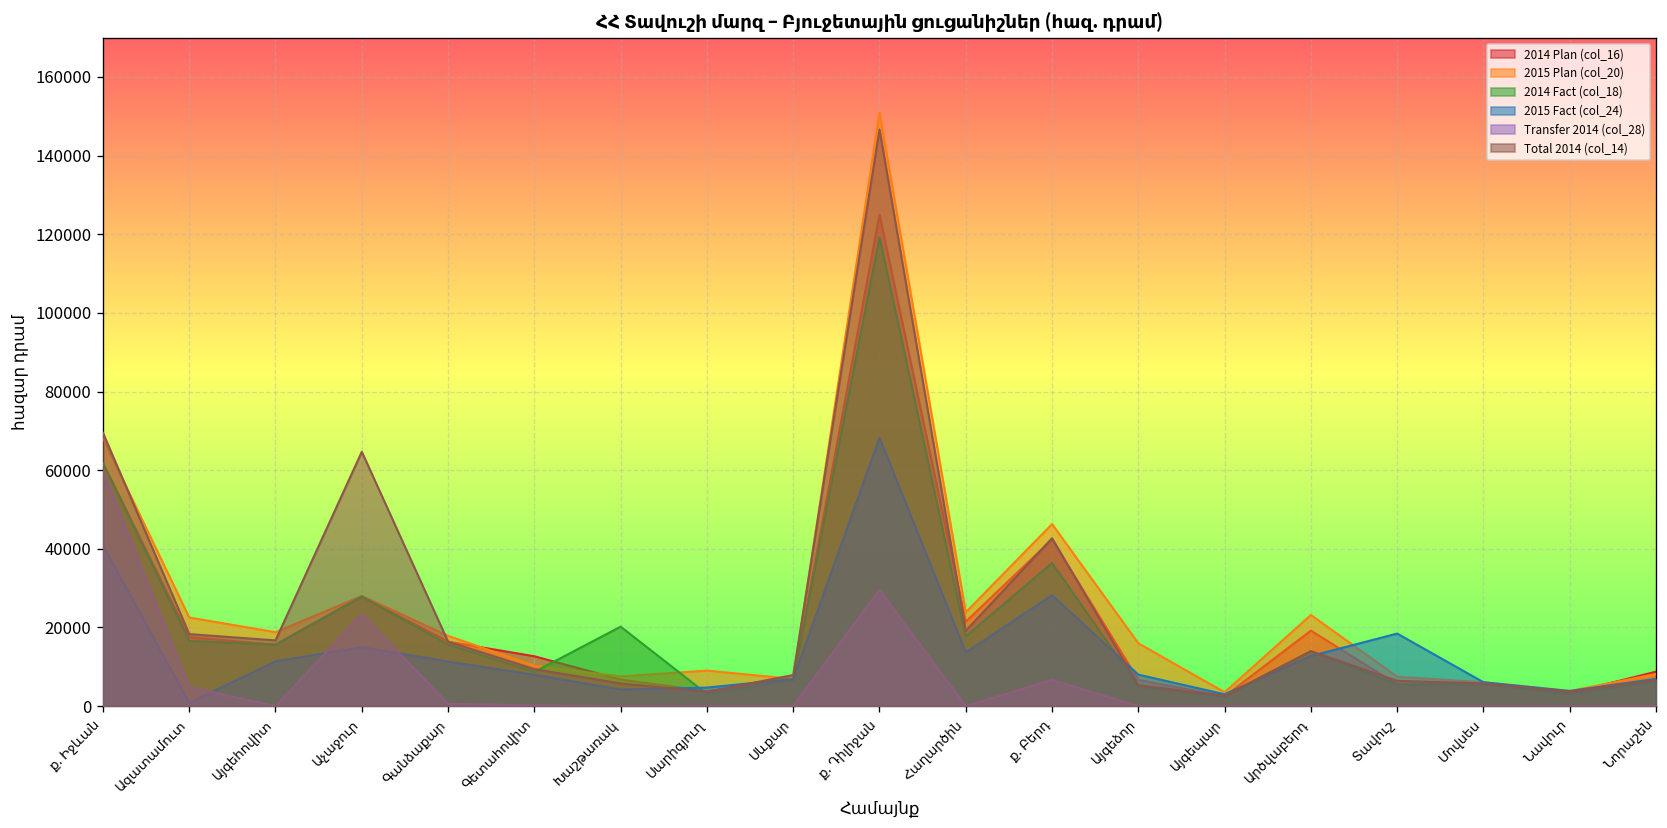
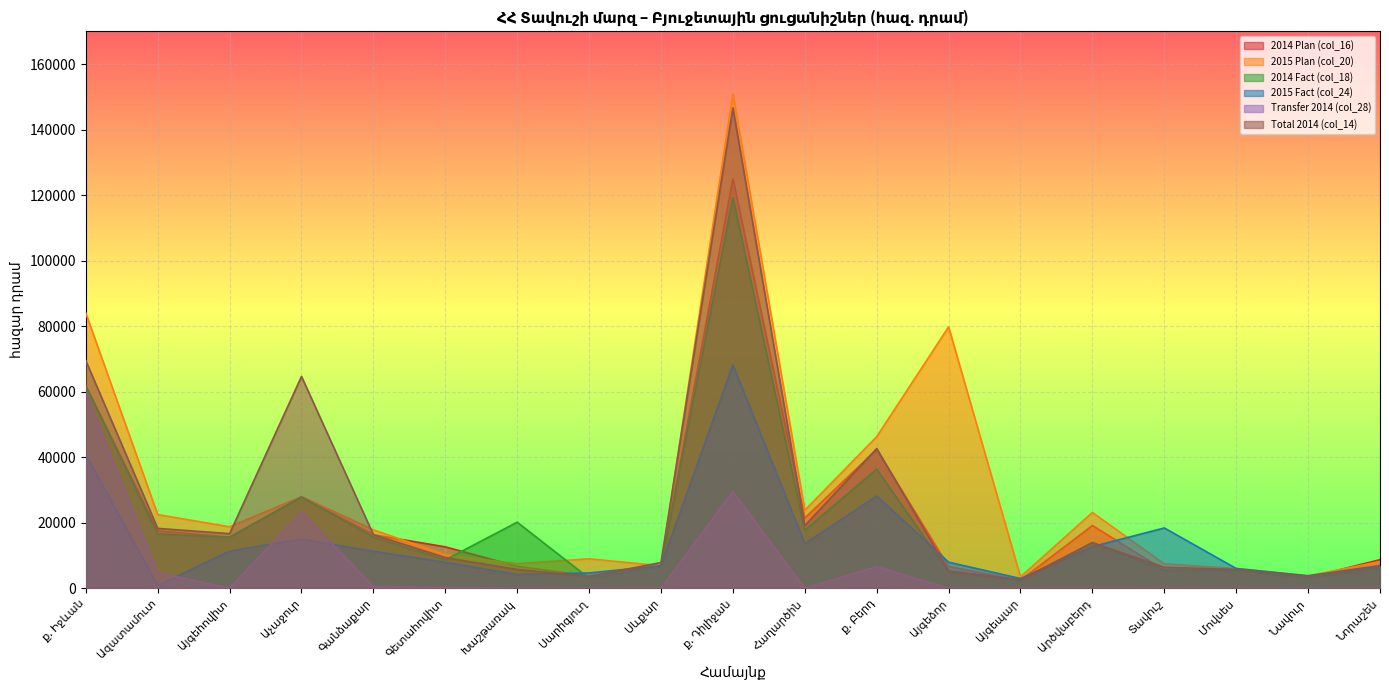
  {
    "2014 Plan (col_16)": {
      "Գետահովիտ": 13000,
      "ք. Դիլիջան": 125000,
      "Հաղարծին": 21000,
      "Այգեձոր": 7000,
      "Արծվաբերդ": 19000
    },
    "2015 Plan (col_20)": {
-     "ք. Իջևան": 68000,
+     "ք. Իջևան": 84000,
      "Ազատամուտ": 23000,
      "Այգեհովիտ": 19000,
      "Գանձաքար": 18000,
      "Գետահովիտ": 10000,
      "Սարիգյուղ": 9000,
      "ք. Դիլիջան": 151000,
      "Հաղարծին": 24000,
      "ք. Բերդ": 46000,
-     "Այգեձոր": 16000,
+     "Այգեձոր": 80000,
      "Արծվաբերդ": 23000,
      "Տավուշ": 7000
    },
    "2014 Fact (col_18)": {
      "Ազատամուտ": 17000,
      "Խաշթառակ": 20000,
      "ք. Դիլիջան": 119000,
      "Հաղարծին": 18000,
      "ք. Բերդ": 36000
    },
    "2015 Fact (col_24)": {
      "ք. Իջևան": 41000,
      "Ազատամուտ": 1000,
      "Այգեհովիտ": 11000,
      "Աչաջուր": 15000,
      "Գանձաքար": 11000,
      "Խաշթառակ": 4000,
      "Սարիգյուղ": 5000,
      "ք. Դիլիջան": 68000,
      "Հաղարծին": 14000,
      "ք. Բերդ": 28000,
      "Այգեձոր": 8000,
      "Արծվաբերդ": 13000,
      "Տավուշ": 18000
    },
    "Transfer 2014 (col_28)": {
      "ք. Իջևան": 60000,
      "Ազատամուտ": 5000,
      "Այգեհովիտ": 0,
      "Աչաջուր": 23000,
      "Գանձաքար": 1000,
      "Գետահովիտ": 0,
      "Խաշթառակ": 0,
      "Սարիգյուղ": 0,
      "Սևքար": 0,
      "ք. Դիլիջան": 30000,
      "Հաղարծին": 0,
      "ք. Բերդ": 7000,
      "Այգեձոր": 0,
      "Այգեպար": 0,
      "Արծվաբերդ": 0,
      "Տավուշ": 0,
      "Մովսես": 0,
      "Նավուր": 0,
      "Նորաշեն": 0
    },
    "Total 2014 (col_14)": {
      "ք. Իջևան": 70000,
      "Այգեհովիտ": 17000,
      "Աչաջուր": 65000,
      "Խաշթառակ": 6000,
      "Սևքար": 8000,
      "ք. Դիլիջան": 147000,
      "Հաղարծին": 19000,
      "Տավուշ": 6000
    }
  }
